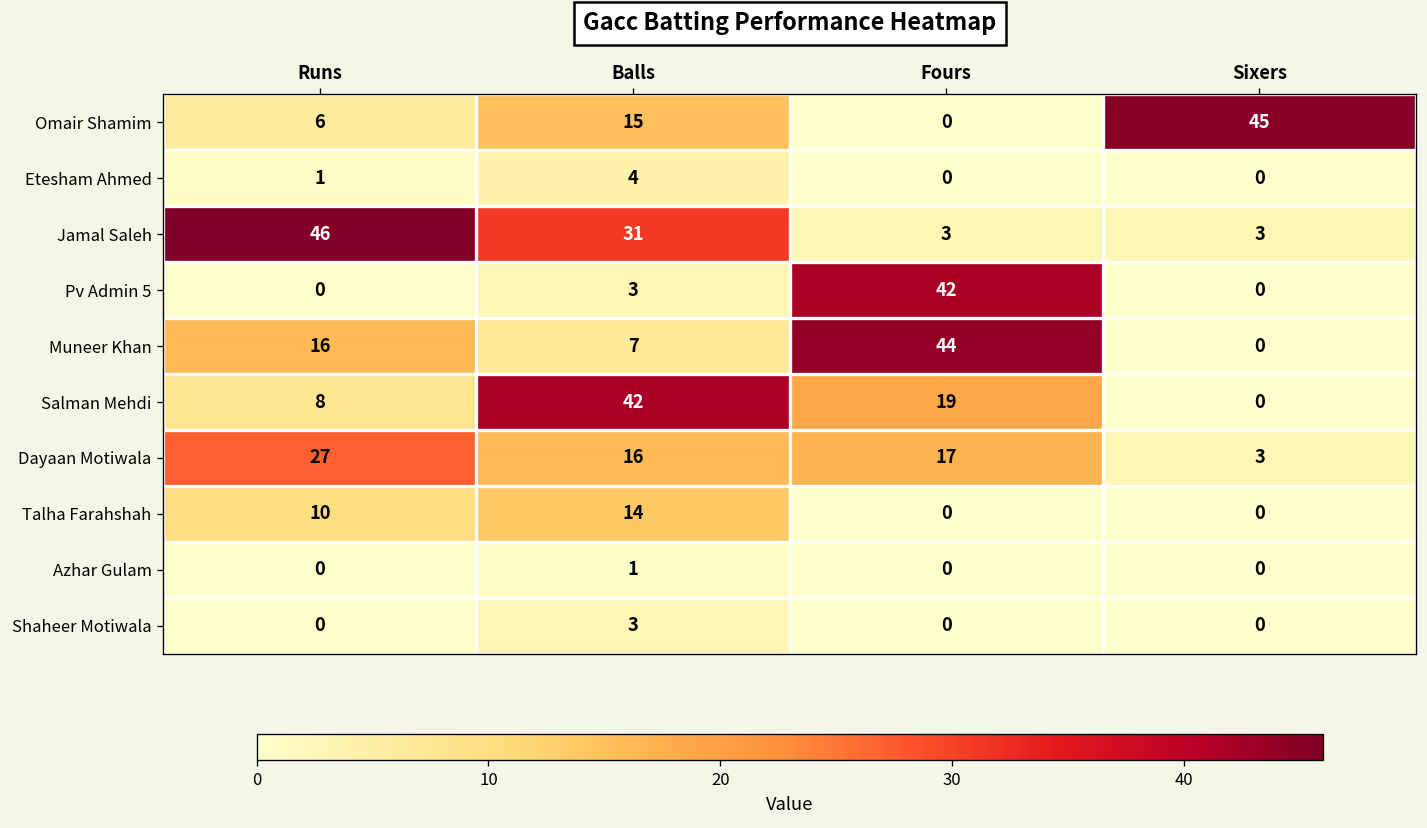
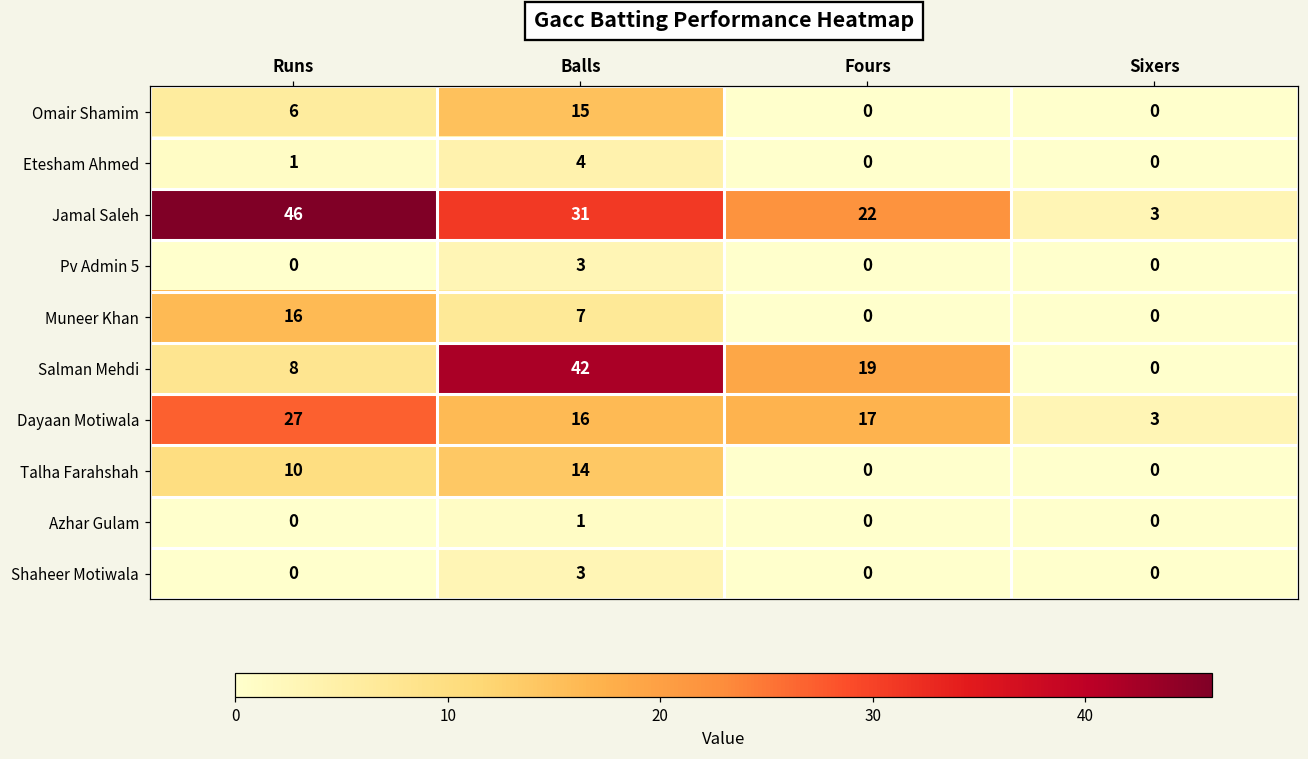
  {
    "Omair Shamim": {
      "Runs": 6,
      "Balls": 15,
      "Fours": 0,
-     "Sixers": 45
+     "Sixers": 0
    },
    "Etesham Ahmed": {
      "Runs": 1,
      "Balls": 4,
      "Fours": 0,
      "Sixers": 0
    },
    "Jamal Saleh": {
      "Runs": 46,
      "Balls": 31,
-     "Fours": 3,
+     "Fours": 22,
      "Sixers": 3
    },
    "Pv Admin 5": {
      "Runs": 0,
      "Balls": 3,
-     "Fours": 42,
+     "Fours": 0,
      "Sixers": 0
    },
    "Muneer Khan": {
      "Runs": 16,
      "Balls": 7,
-     "Fours": 44,
+     "Fours": 0,
      "Sixers": 0
    },
    "Salman Mehdi": {
      "Runs": 8,
      "Balls": 42,
      "Fours": 19,
      "Sixers": 0
    },
    "Dayaan Motiwala": {
      "Runs": 27,
      "Balls": 16,
      "Fours": 17,
      "Sixers": 3
    },
    "Talha Farahshah": {
      "Runs": 10,
      "Balls": 14,
      "Fours": 0,
      "Sixers": 0
    },
    "Azhar Gulam": {
      "Runs": 0,
      "Balls": 1,
      "Fours": 0,
      "Sixers": 0
    },
    "Shaheer Motiwala": {
      "Runs": 0,
      "Balls": 3,
      "Fours": 0,
      "Sixers": 0
    }
  }
